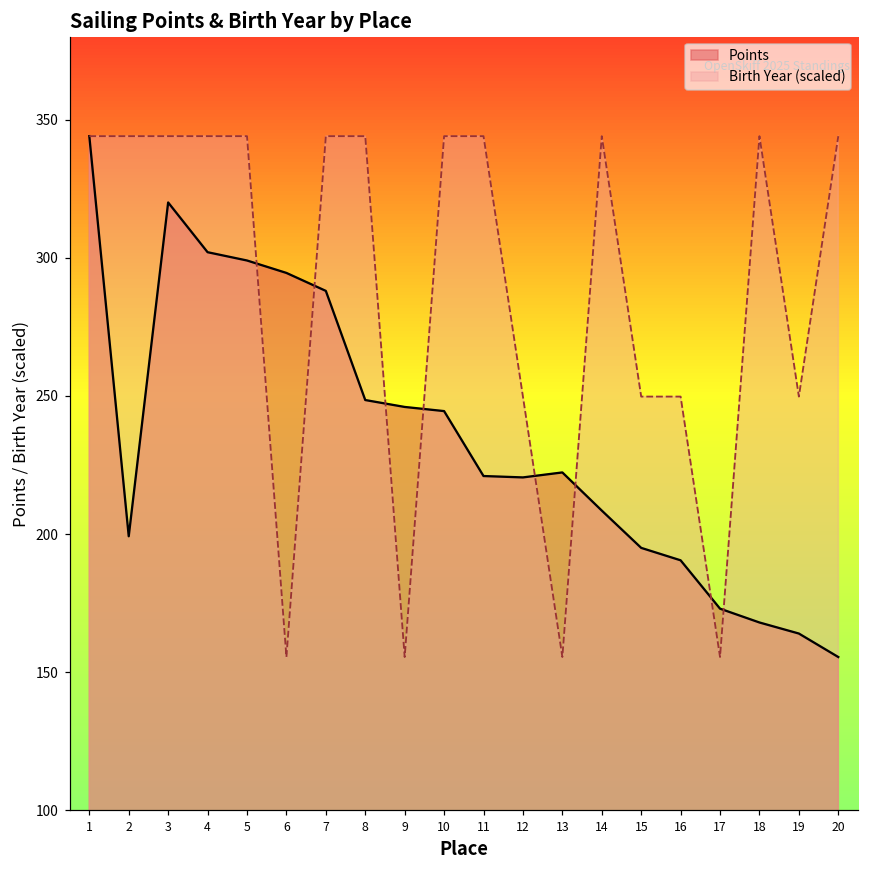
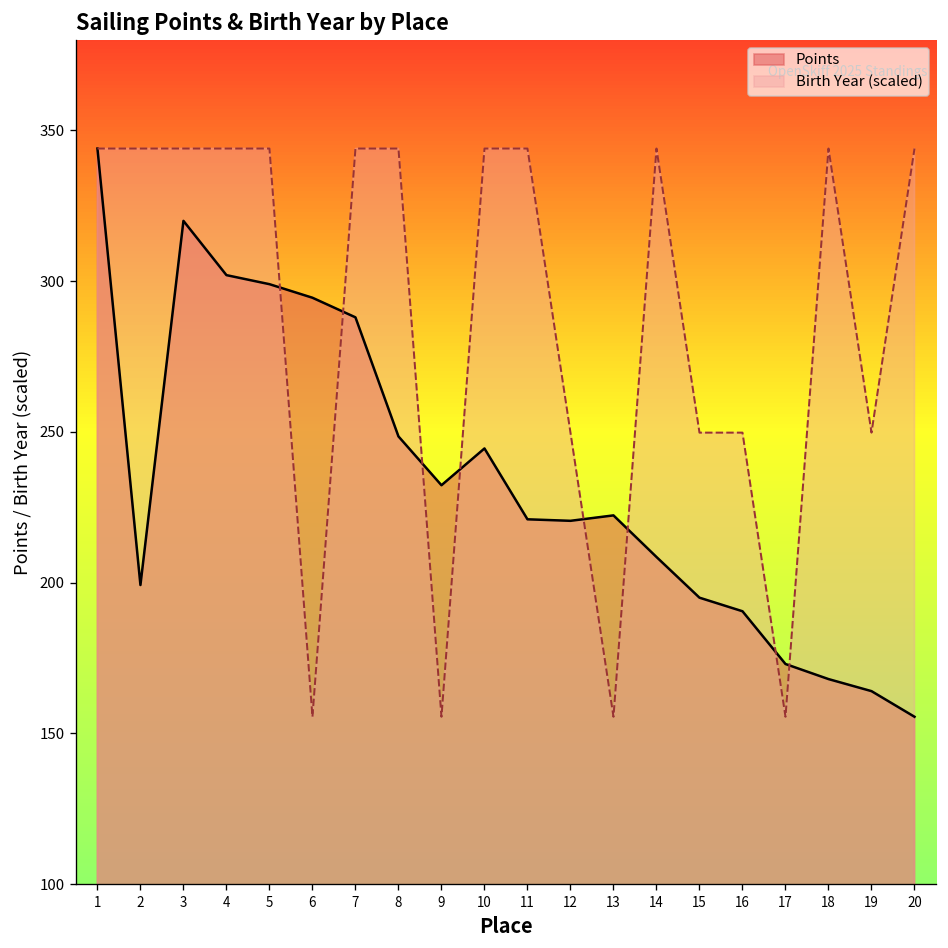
  {
    "Points": {
      "2": 199,
      "3": 320,
      "4": 302,
      "5": 299,
      "6": 295,
      "7": 288,
      "8": 249,
-     "9": 246,
+     "9": 232,
      "10": 245,
      "11": 221,
      "12": 221,
      "13": 222,
      "14": 209,
      "15": 195,
      "16": 191,
      "17": 173,
      "18": 168,
      "19": 164,
      "20": 156
    },
    "Birth Year (scaled)": {
      "2": 344,
      "3": 344,
      "4": 344,
      "5": 344,
      "6": 156,
      "7": 344,
      "8": 344,
      "9": 156,
      "10": 344,
      "11": 344,
      "12": 250,
      "13": 156,
      "14": 344,
      "15": 250,
      "16": 250,
      "17": 156,
      "18": 344,
      "19": 250,
      "20": 344
    }
  }
